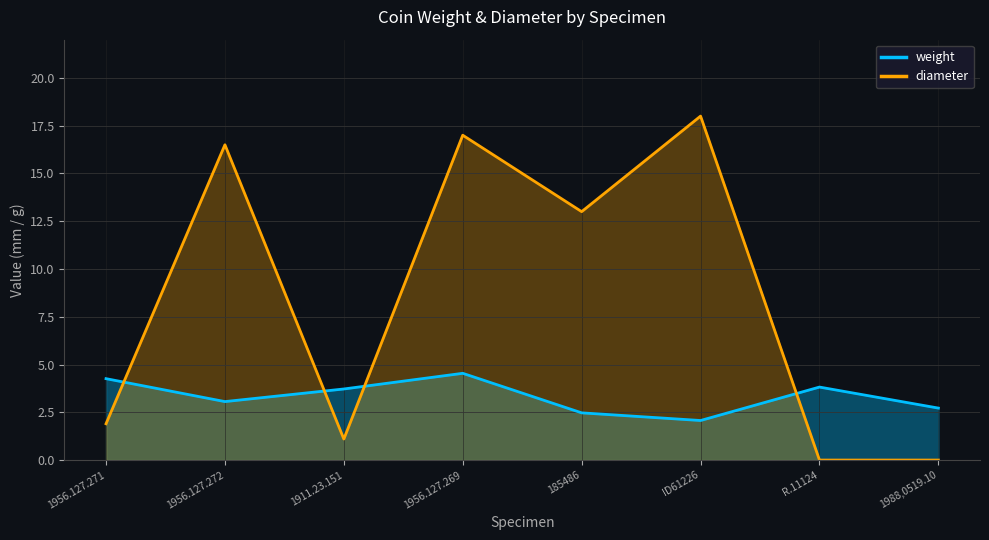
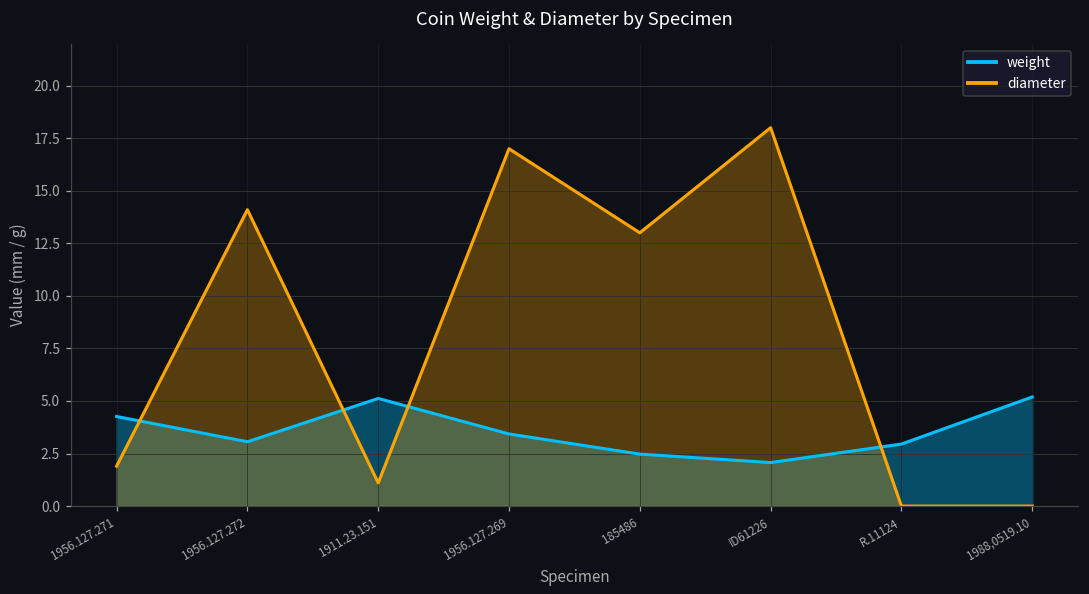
  {
    "weight": {
      "1956.127.271": 4.3,
      "1956.127.272": 3.1,
-     "1911.23.151": 3.7,
-     "1956.127.269": 4.5,
+     "1911.23.151": 5.1,
+     "1956.127.269": 3.4,
      "185486": 2.5,
      "ID61226": 2.1,
-     "R.11124": 3.8,
-     "1988,0519.10": 2.7
+     "R.11124": 3.0,
+     "1988,0519.10": 5.2
    },
    "diameter": {
      "1956.127.271": 1.9,
-     "1956.127.272": 16.5,
+     "1956.127.272": 14.1,
      "1911.23.151": 1.1,
      "1956.127.269": 17.0,
      "185486": 13.0,
      "ID61226": 18.0,
      "R.11124": 0.0,
      "1988,0519.10": 0.0
    }
  }
